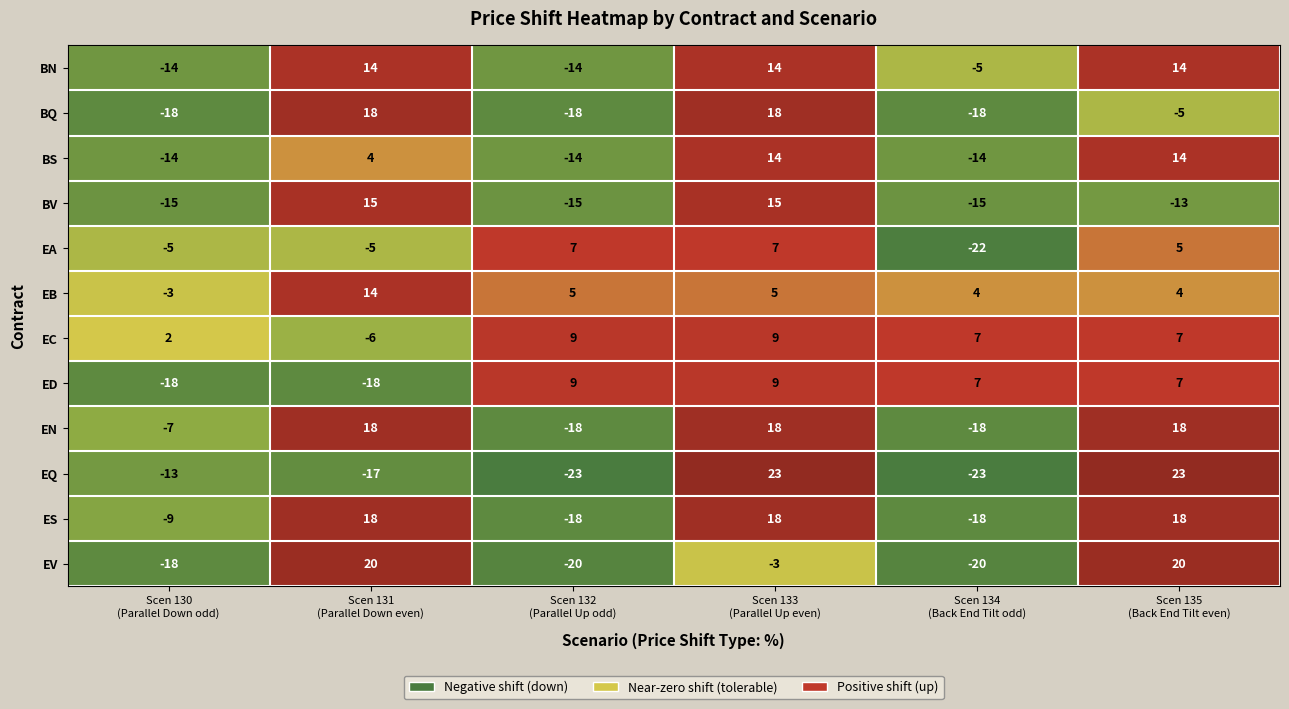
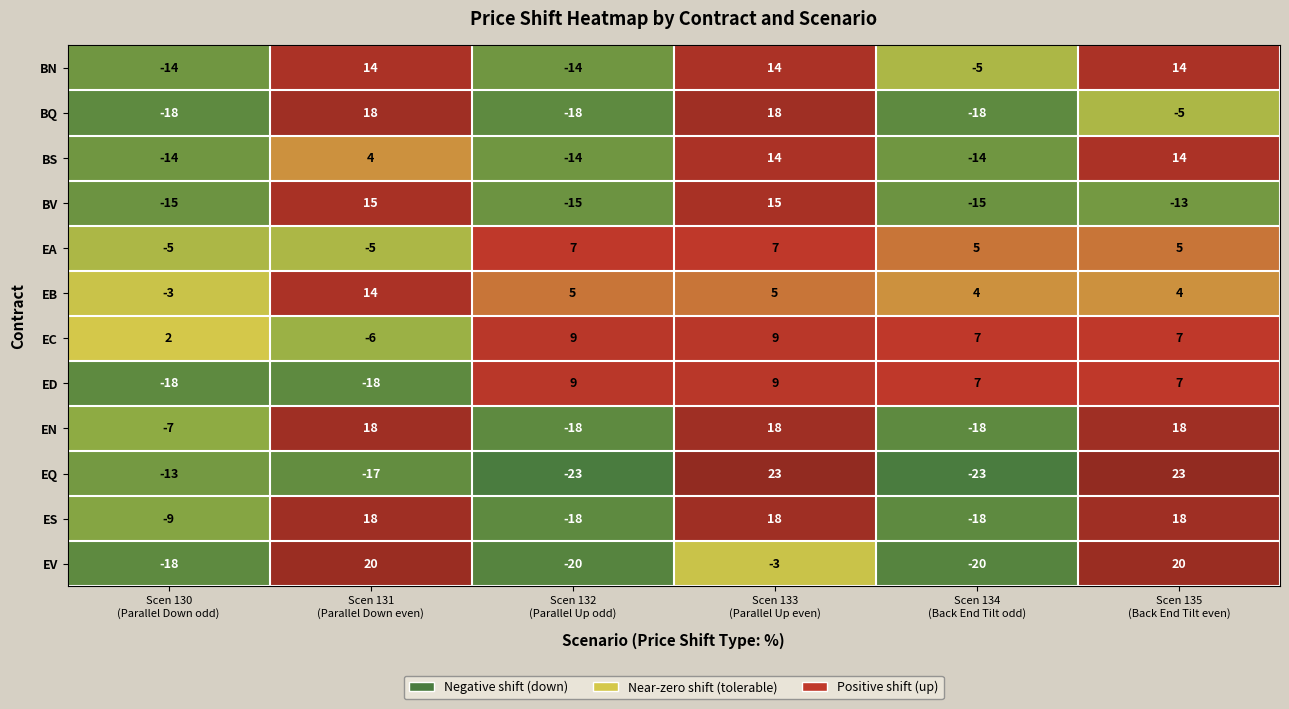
  {
    "BN": {
      "Scen 130 (Parallel Down odd)": -14,
      "Scen 131 (Parallel Down even)": 14,
      "Scen 132 (Parallel Up odd)": -14,
      "Scen 133 (Parallel Up even)": 14,
      "Scen 134 (Back End Tilt odd)": -5,
      "Scen 135 (Back End Tilt even)": 14
    },
    "BQ": {
      "Scen 130 (Parallel Down odd)": -18,
      "Scen 131 (Parallel Down even)": 18,
      "Scen 132 (Parallel Up odd)": -18,
      "Scen 133 (Parallel Up even)": 18,
      "Scen 134 (Back End Tilt odd)": -18,
      "Scen 135 (Back End Tilt even)": -5
    },
    "BS": {
      "Scen 130 (Parallel Down odd)": -14,
      "Scen 131 (Parallel Down even)": 4,
      "Scen 132 (Parallel Up odd)": -14,
      "Scen 133 (Parallel Up even)": 14,
      "Scen 134 (Back End Tilt odd)": -14,
      "Scen 135 (Back End Tilt even)": 14
    },
    "BV": {
      "Scen 130 (Parallel Down odd)": -15,
      "Scen 131 (Parallel Down even)": 15,
      "Scen 132 (Parallel Up odd)": -15,
      "Scen 133 (Parallel Up even)": 15,
      "Scen 134 (Back End Tilt odd)": -15,
      "Scen 135 (Back End Tilt even)": -13
    },
    "EA": {
      "Scen 130 (Parallel Down odd)": -5,
      "Scen 131 (Parallel Down even)": -5,
      "Scen 132 (Parallel Up odd)": 7,
      "Scen 133 (Parallel Up even)": 7,
-     "Scen 134 (Back End Tilt odd)": -22,
+     "Scen 134 (Back End Tilt odd)": 5,
      "Scen 135 (Back End Tilt even)": 5
    },
    "EB": {
      "Scen 130 (Parallel Down odd)": -3,
      "Scen 131 (Parallel Down even)": 14,
      "Scen 132 (Parallel Up odd)": 5,
      "Scen 133 (Parallel Up even)": 5,
      "Scen 134 (Back End Tilt odd)": 4,
      "Scen 135 (Back End Tilt even)": 4
    },
    "EC": {
      "Scen 130 (Parallel Down odd)": 2,
      "Scen 131 (Parallel Down even)": -6,
      "Scen 132 (Parallel Up odd)": 9,
      "Scen 133 (Parallel Up even)": 9,
      "Scen 134 (Back End Tilt odd)": 7,
      "Scen 135 (Back End Tilt even)": 7
    },
    "ED": {
      "Scen 130 (Parallel Down odd)": -18,
      "Scen 131 (Parallel Down even)": -18,
      "Scen 132 (Parallel Up odd)": 9,
      "Scen 133 (Parallel Up even)": 9,
      "Scen 134 (Back End Tilt odd)": 7,
      "Scen 135 (Back End Tilt even)": 7
    },
    "EN": {
      "Scen 130 (Parallel Down odd)": -7,
      "Scen 131 (Parallel Down even)": 18,
      "Scen 132 (Parallel Up odd)": -18,
      "Scen 133 (Parallel Up even)": 18,
      "Scen 134 (Back End Tilt odd)": -18,
      "Scen 135 (Back End Tilt even)": 18
    },
    "EQ": {
      "Scen 130 (Parallel Down odd)": -13,
      "Scen 131 (Parallel Down even)": -17,
      "Scen 132 (Parallel Up odd)": -23,
      "Scen 133 (Parallel Up even)": 23,
      "Scen 134 (Back End Tilt odd)": -23,
      "Scen 135 (Back End Tilt even)": 23
    },
    "ES": {
      "Scen 130 (Parallel Down odd)": -9,
      "Scen 131 (Parallel Down even)": 18,
      "Scen 132 (Parallel Up odd)": -18,
      "Scen 133 (Parallel Up even)": 18,
      "Scen 134 (Back End Tilt odd)": -18,
      "Scen 135 (Back End Tilt even)": 18
    },
    "EV": {
      "Scen 130 (Parallel Down odd)": -18,
      "Scen 131 (Parallel Down even)": 20,
      "Scen 132 (Parallel Up odd)": -20,
      "Scen 133 (Parallel Up even)": -3,
      "Scen 134 (Back End Tilt odd)": -20,
      "Scen 135 (Back End Tilt even)": 20
    }
  }
